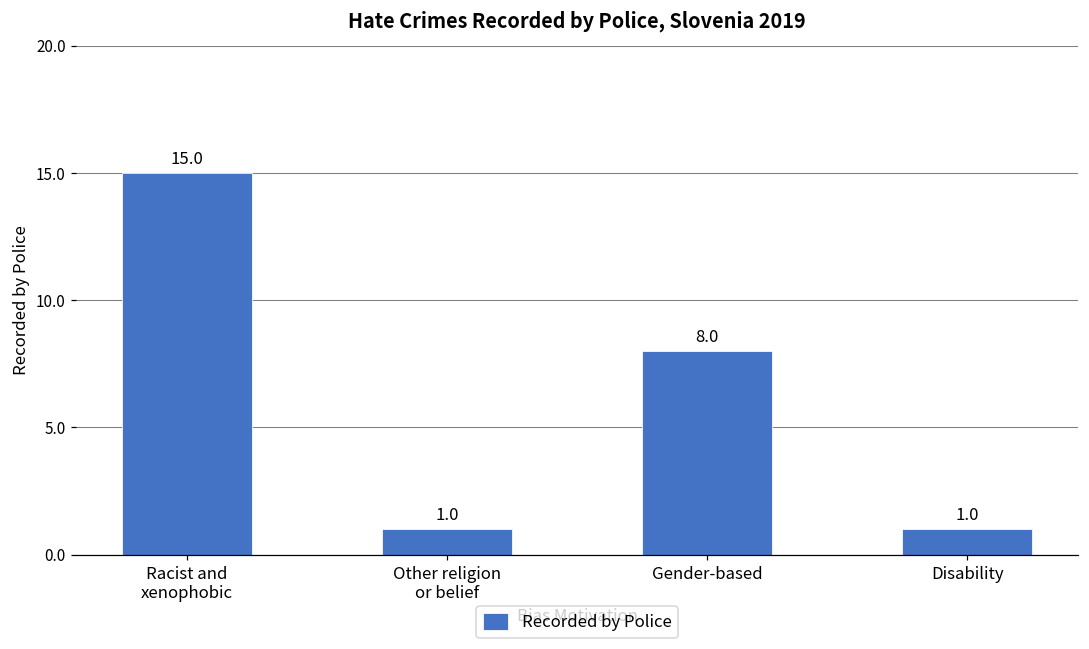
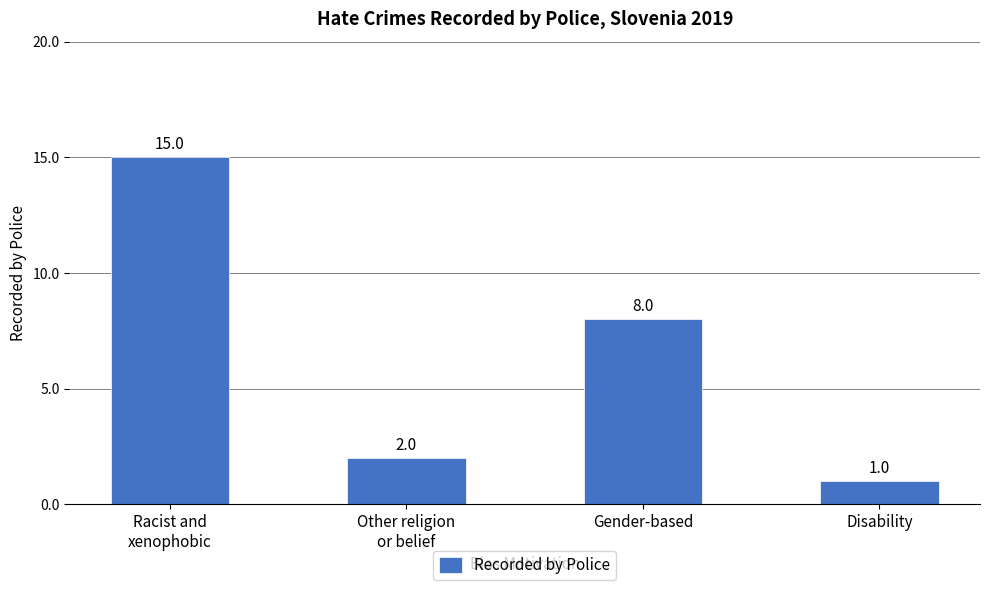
  {
    "Racist and xenophobic": 15.0,
-   "Other religion or belief": 1.0,
+   "Other religion or belief": 2.0,
    "Gender-based": 8.0,
    "Disability": 1.0
  }
